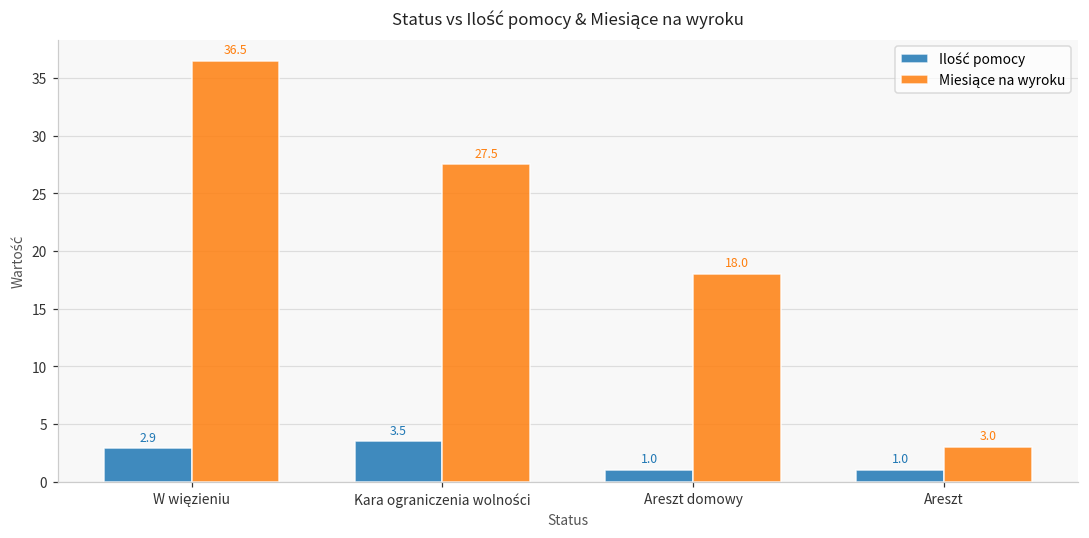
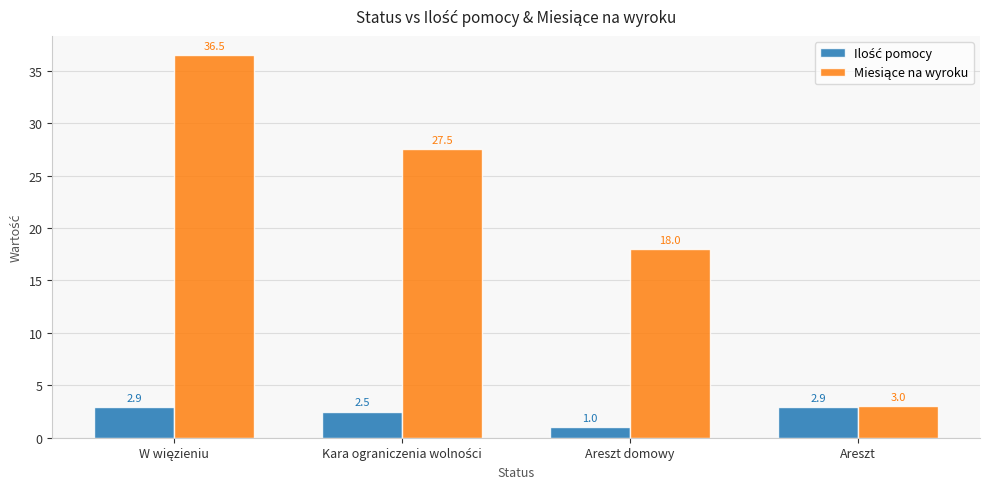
  {
    "Ilość pomocy": {
      "W więzieniu": 2.9,
-     "Kara ograniczenia wolności": 3.5,
+     "Kara ograniczenia wolności": 2.5,
      "Areszt domowy": 1.0,
-     "Areszt": 1.0
+     "Areszt": 2.9
    },
    "Miesiące na wyroku": {
      "W więzieniu": 36.5,
      "Kara ograniczenia wolności": 27.5,
      "Areszt domowy": 18.0,
      "Areszt": 3.0
    }
  }
